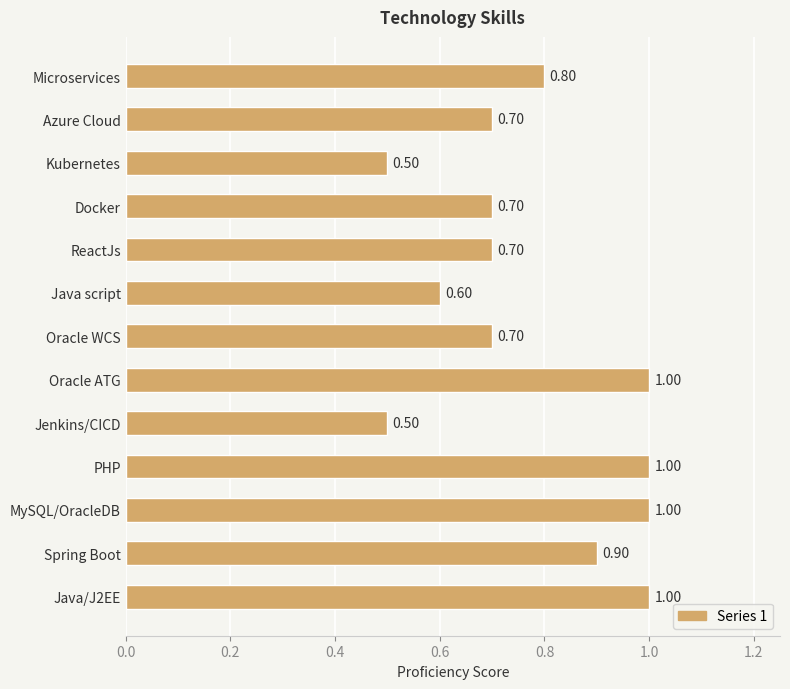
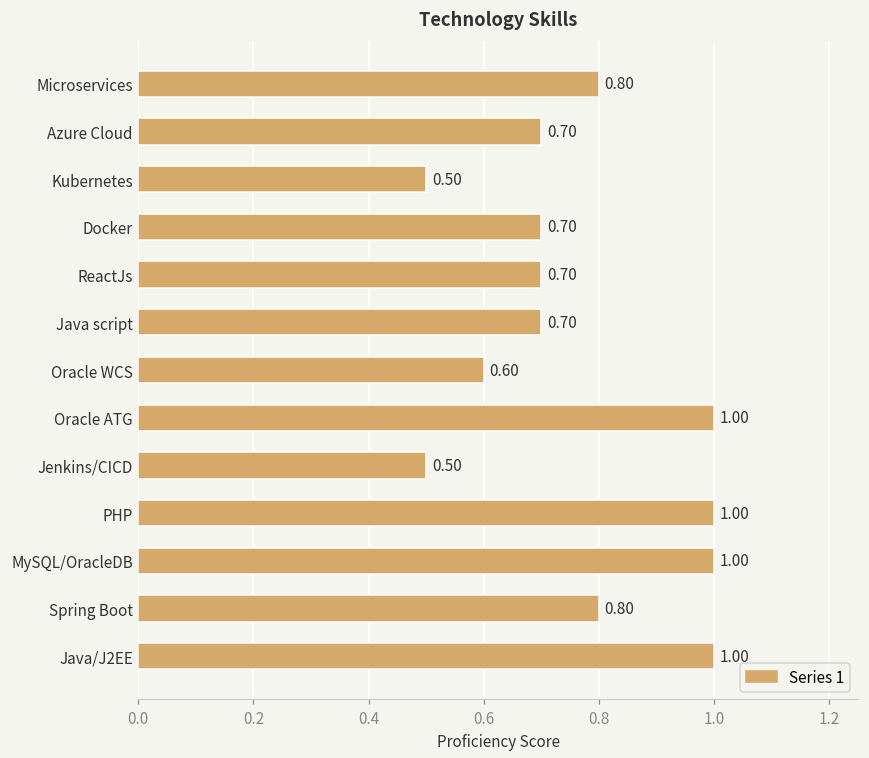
  {
    "Microservices": 0.80,
    "Azure Cloud": 0.70,
    "Kubernetes": 0.50,
    "Docker": 0.70,
    "ReactJs": 0.70,
-   "Java script": 0.60,
-   "Oracle WCS": 0.70,
+   "Java script": 0.70,
+   "Oracle WCS": 0.60,
    "Oracle ATG": 1.00,
    "Jenkins/CICD": 0.50,
    "PHP": 1.00,
    "MySQL/OracleDB": 1.00,
-   "Spring Boot": 0.90,
+   "Spring Boot": 0.80,
    "Java/J2EE": 1.00
  }
